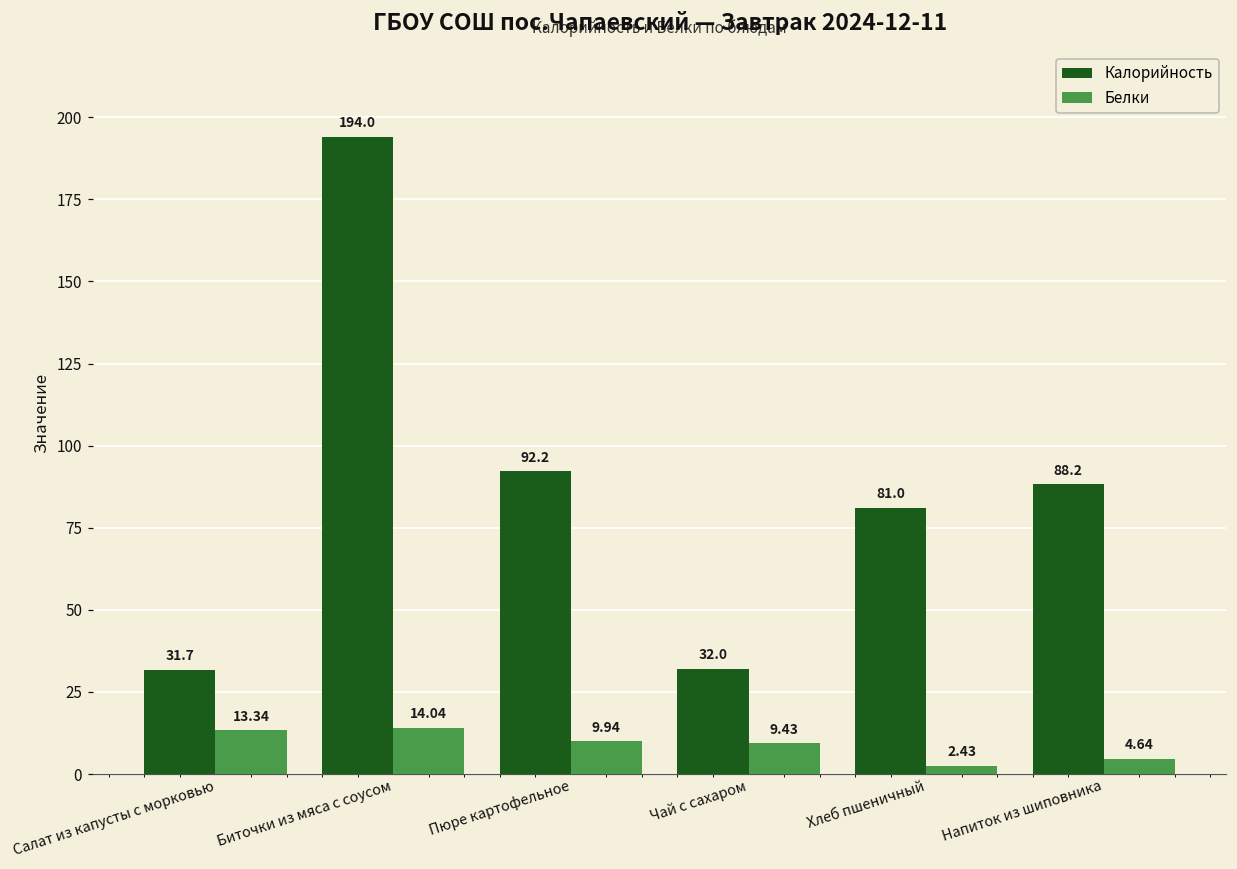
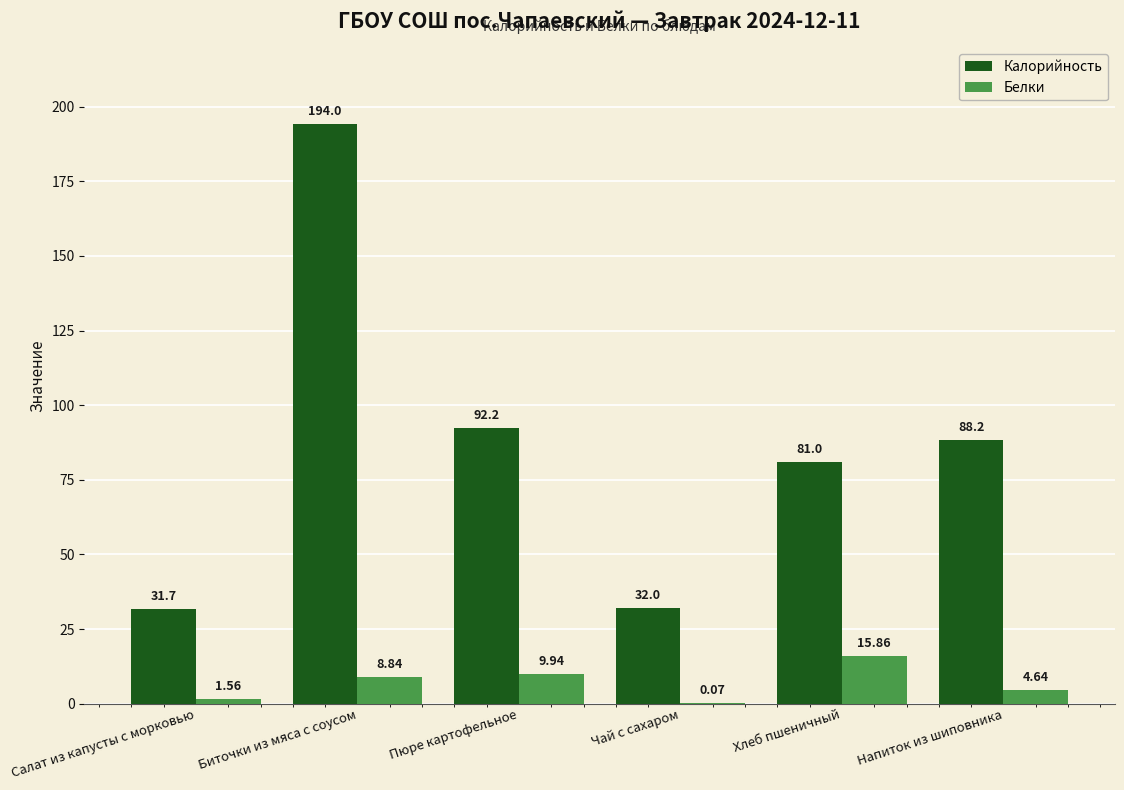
  {
    "Калорийность": {
      "Салат из капусты с морковью": 31.7,
      "Биточки из мяса с соусом": 194.0,
      "Пюре картофельное": 92.2,
      "Чай с сахаром": 32.0,
      "Хлеб пшеничный": 81.0,
      "Напиток из шиповника": 88.2
    },
    "Белки": {
-     "Салат из капусты с морковью": 13.34,
-     "Биточки из мяса с соусом": 14.04,
+     "Салат из капусты с морковью": 1.56,
+     "Биточки из мяса с соусом": 8.84,
      "Пюре картофельное": 9.94,
-     "Чай с сахаром": 9.43,
-     "Хлеб пшеничный": 2.43,
+     "Чай с сахаром": 0.07,
+     "Хлеб пшеничный": 15.86,
      "Напиток из шиповника": 4.64
    }
  }
